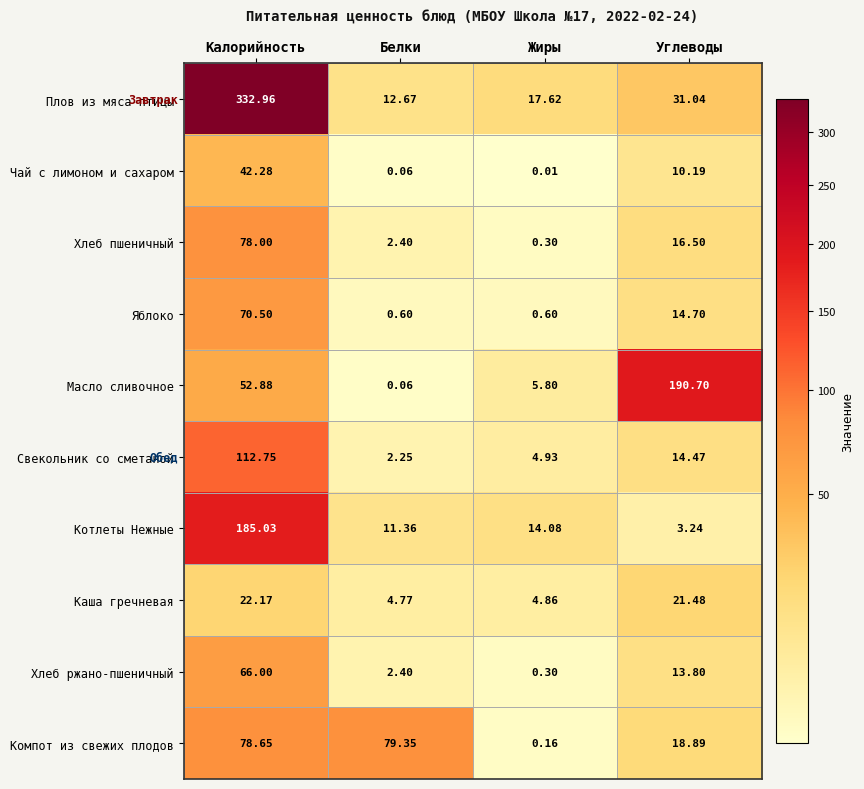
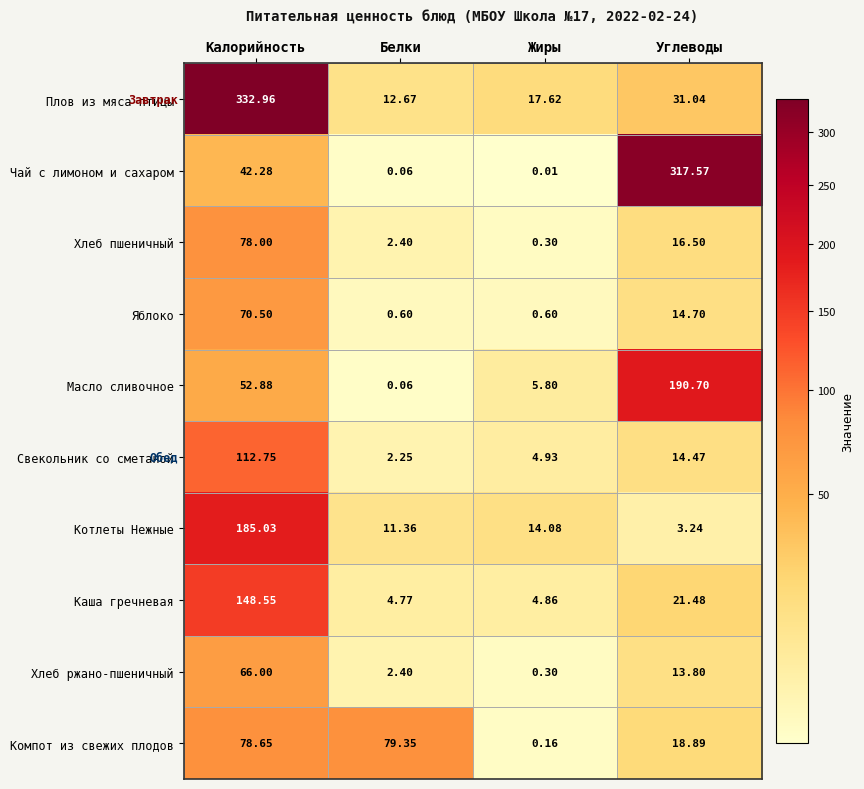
  {
    "Плов из мяса птицы": {
      "Калорийность": 332.96,
      "Белки": 12.67,
      "Жиры": 17.62,
      "Углеводы": 31.04
    },
    "Чай с лимоном и сахаром": {
      "Калорийность": 42.28,
      "Белки": 0.06,
      "Жиры": 0.01,
-     "Углеводы": 10.19
+     "Углеводы": 317.57
    },
    "Хлеб пшеничный": {
      "Калорийность": 78.00,
      "Белки": 2.40,
      "Жиры": 0.30,
      "Углеводы": 16.50
    },
    "Яблоко": {
      "Калорийность": 70.50,
      "Белки": 0.60,
      "Жиры": 0.60,
      "Углеводы": 14.70
    },
    "Масло сливочное": {
      "Калорийность": 52.88,
      "Белки": 0.06,
      "Жиры": 5.80,
      "Углеводы": 190.70
    },
    "Свекольник со сметаной": {
      "Калорийность": 112.75,
      "Белки": 2.25,
      "Жиры": 4.93,
      "Углеводы": 14.47
    },
    "Котлеты Нежные": {
      "Калорийность": 185.03,
      "Белки": 11.36,
      "Жиры": 14.08,
      "Углеводы": 3.24
    },
    "Каша гречневая": {
-     "Калорийность": 22.17,
+     "Калорийность": 148.55,
      "Белки": 4.77,
      "Жиры": 4.86,
      "Углеводы": 21.48
    },
    "Хлеб ржано-пшеничный": {
      "Калорийность": 66.00,
      "Белки": 2.40,
      "Жиры": 0.30,
      "Углеводы": 13.80
    },
    "Компот из свежих плодов": {
      "Калорийность": 78.65,
      "Белки": 79.35,
      "Жиры": 0.16,
      "Углеводы": 18.89
    }
  }
